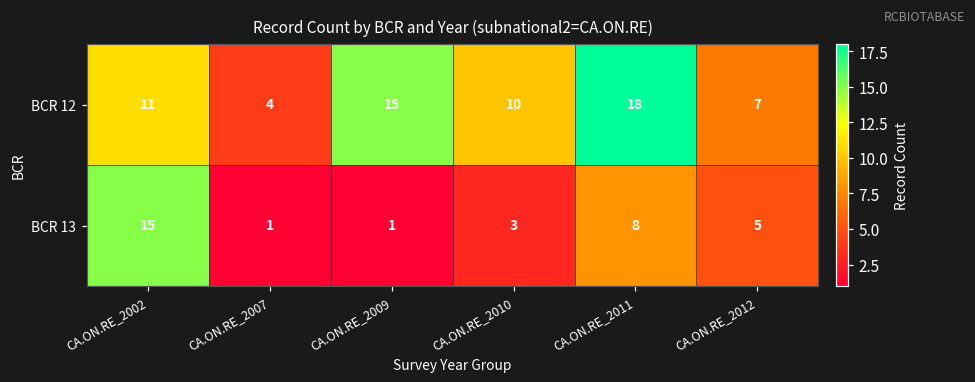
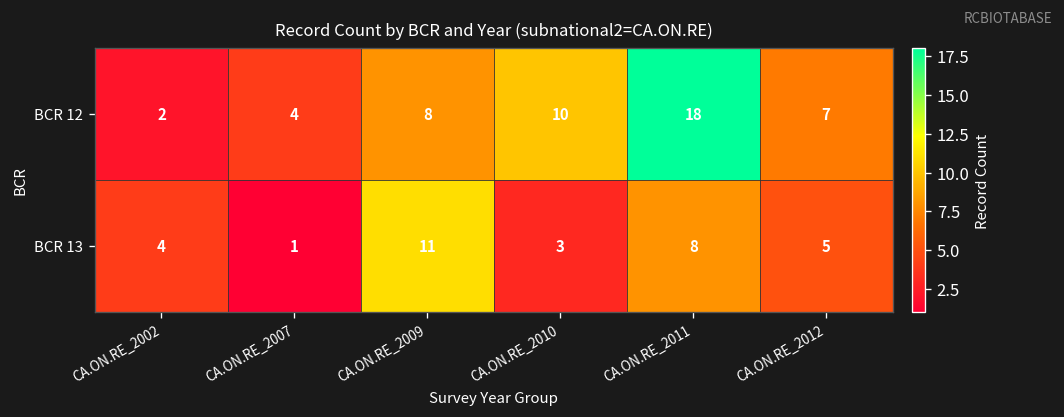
  {
    "BCR 12": {
-     "CA.ON.RE_2002": 11,
+     "CA.ON.RE_2002": 2,
      "CA.ON.RE_2007": 4,
-     "CA.ON.RE_2009": 15,
+     "CA.ON.RE_2009": 8,
      "CA.ON.RE_2010": 10,
      "CA.ON.RE_2011": 18,
      "CA.ON.RE_2012": 7
    },
    "BCR 13": {
-     "CA.ON.RE_2002": 15,
+     "CA.ON.RE_2002": 4,
      "CA.ON.RE_2007": 1,
-     "CA.ON.RE_2009": 1,
+     "CA.ON.RE_2009": 11,
      "CA.ON.RE_2010": 3,
      "CA.ON.RE_2011": 8,
      "CA.ON.RE_2012": 5
    }
  }
